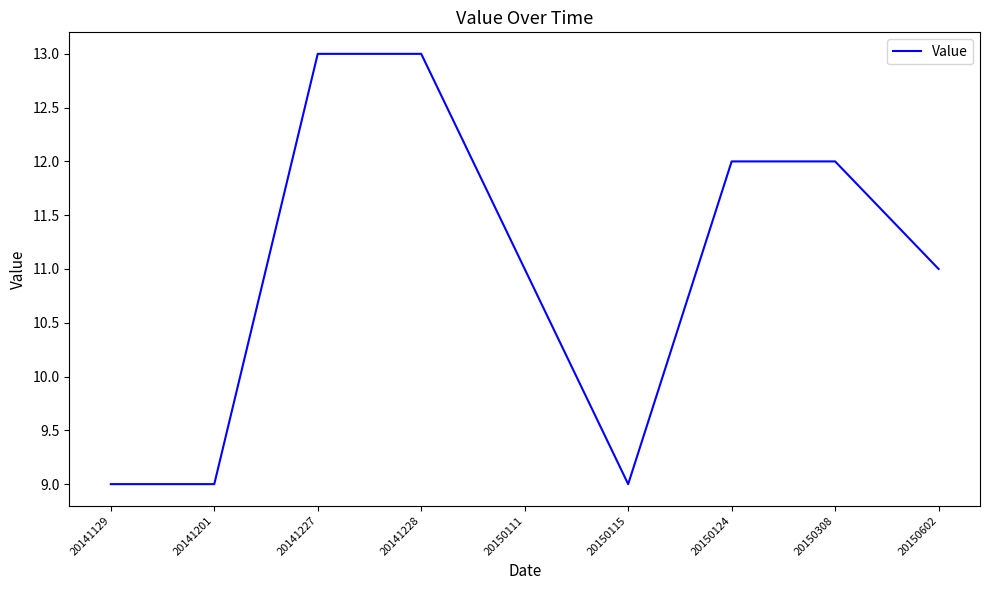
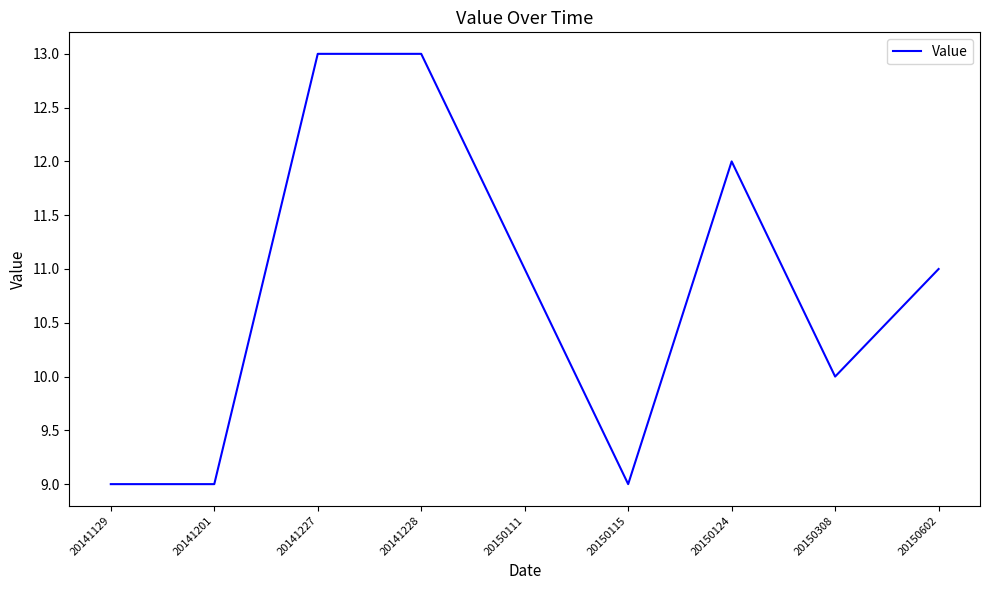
  {
    "20141129": 9,
    "20141201": 9,
    "20141227": 13,
    "20141228": 13,
    "20150111": 11,
    "20150115": 9,
    "20150124": 12,
-   "20150308": 12,
+   "20150308": 10,
    "20150602": 11
  }
